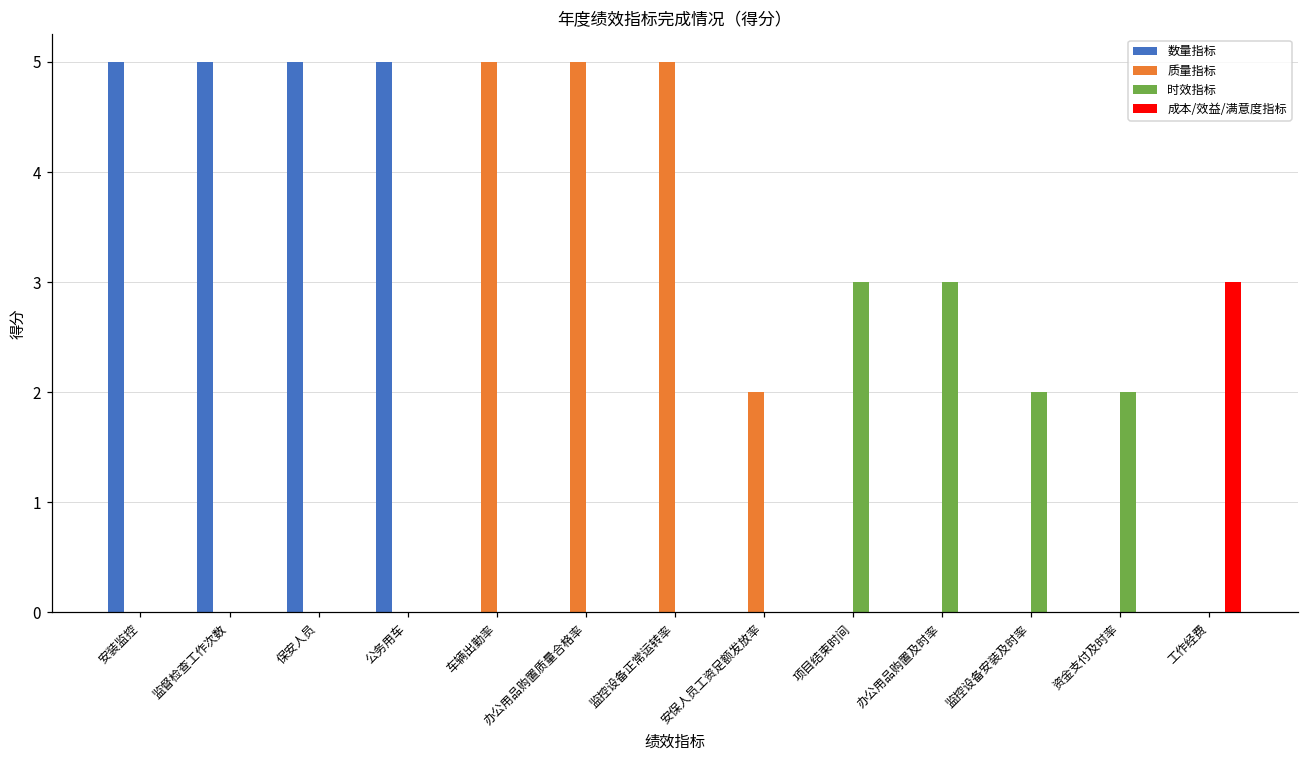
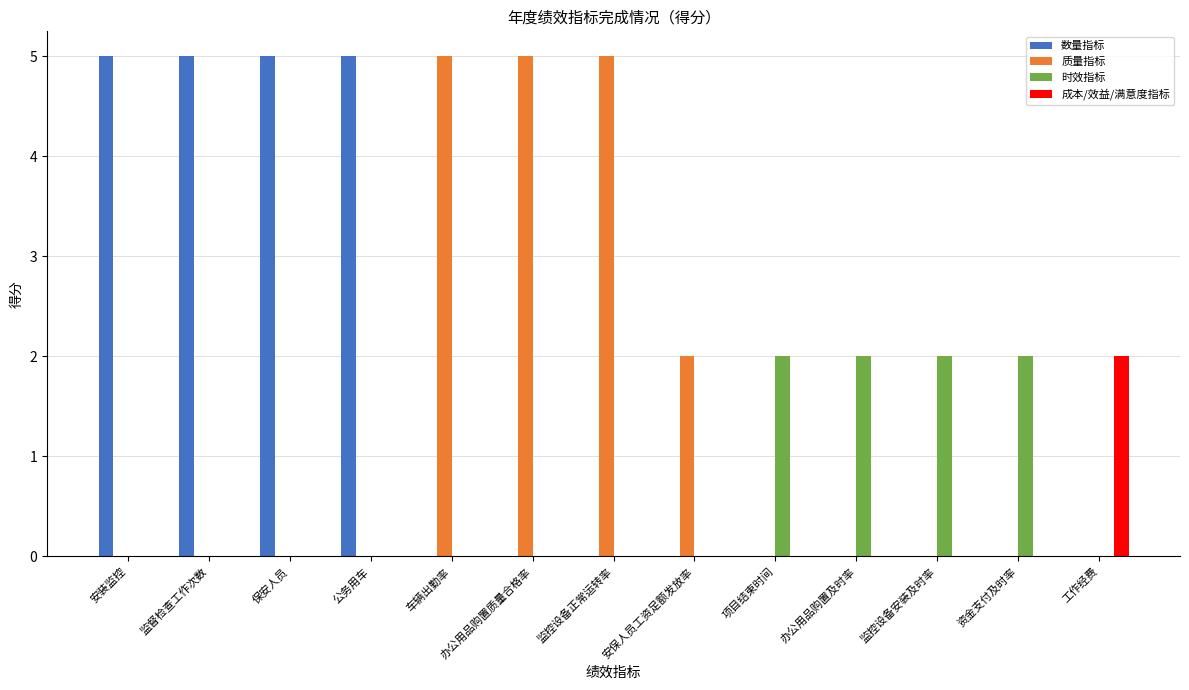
  {
    "数量指标": {
      "安装监控": 5,
      "监督检查工作次数": 5,
      "保安人员": 5,
      "公务用车": 5,
      "车辆出勤率": 0,
      "办公用品购置质量合格率": 0,
      "监控设备正常运转率": 0,
      "安保人员工资足额发放率": 0,
      "项目结束时间": 0,
      "办公用品购置及时率": 0,
      "监控设备安装及时率": 0,
      "资金支付及时率": 0,
      "工作经费": 0
    },
    "质量指标": {
      "安装监控": 0,
      "监督检查工作次数": 0,
      "保安人员": 0,
      "公务用车": 0,
      "车辆出勤率": 5,
      "办公用品购置质量合格率": 5,
      "监控设备正常运转率": 5,
      "安保人员工资足额发放率": 2,
      "项目结束时间": 0,
      "办公用品购置及时率": 0,
      "监控设备安装及时率": 0,
      "资金支付及时率": 0,
      "工作经费": 0
    },
    "时效指标": {
      "安装监控": 0,
      "监督检查工作次数": 0,
      "保安人员": 0,
      "公务用车": 0,
      "车辆出勤率": 0,
      "办公用品购置质量合格率": 0,
      "监控设备正常运转率": 0,
      "安保人员工资足额发放率": 0,
-     "项目结束时间": 3,
-     "办公用品购置及时率": 3,
+     "项目结束时间": 2,
+     "办公用品购置及时率": 2,
      "监控设备安装及时率": 2,
      "资金支付及时率": 2,
      "工作经费": 0
    },
    "成本/效益/满意度指标": {
      "安装监控": 0,
      "监督检查工作次数": 0,
      "保安人员": 0,
      "公务用车": 0,
      "车辆出勤率": 0,
      "办公用品购置质量合格率": 0,
      "监控设备正常运转率": 0,
      "安保人员工资足额发放率": 0,
      "项目结束时间": 0,
      "办公用品购置及时率": 0,
      "监控设备安装及时率": 0,
      "资金支付及时率": 0,
-     "工作经费": 3
+     "工作经费": 2
    }
  }
